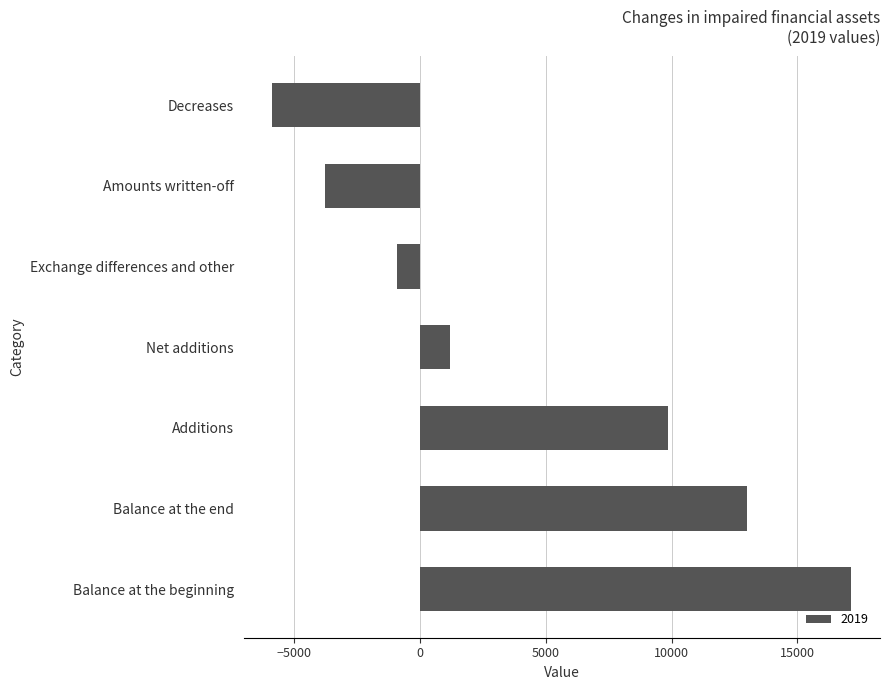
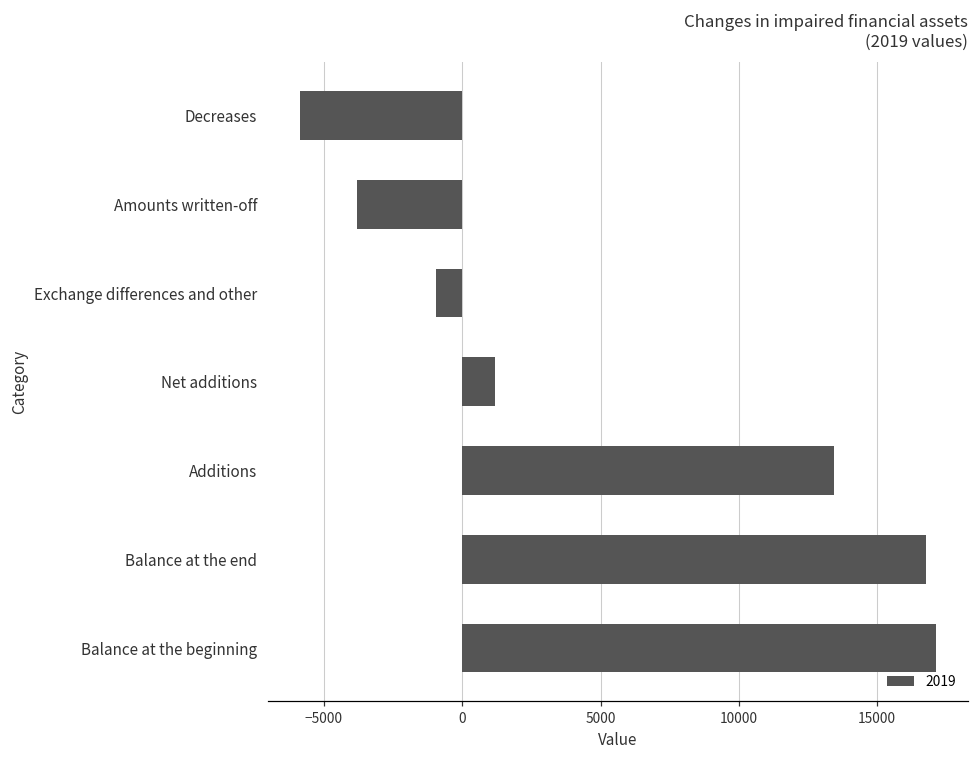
  {
    "Decreases": -5900,
    "Amounts written-off": -3800,
    "Exchange differences and other": -900,
    "Net additions": 1200,
-   "Additions": 9900,
-   "Balance at the end": 13000,
+   "Additions": 13400,
+   "Balance at the end": 16800,
    "Balance at the beginning": 17100
  }
